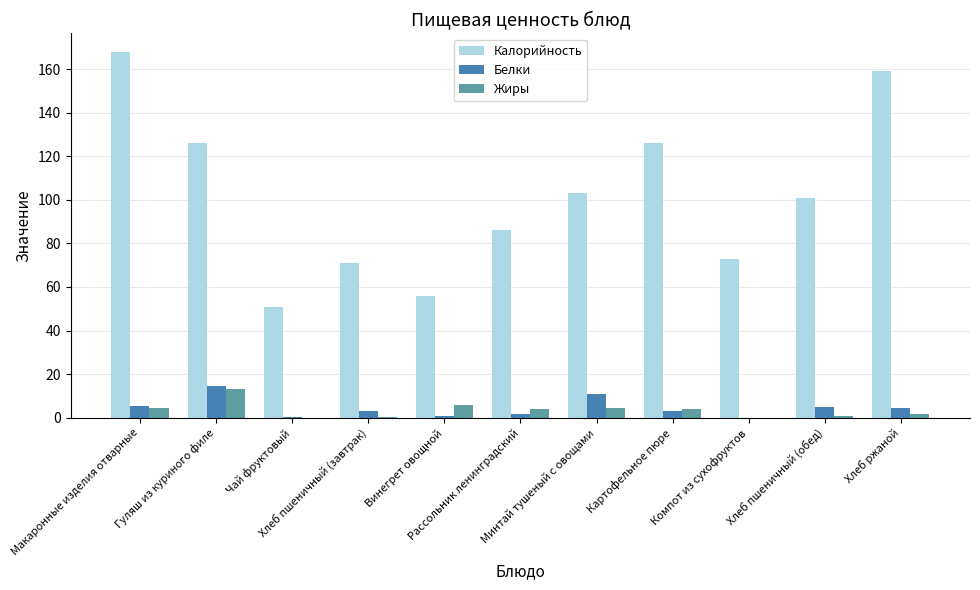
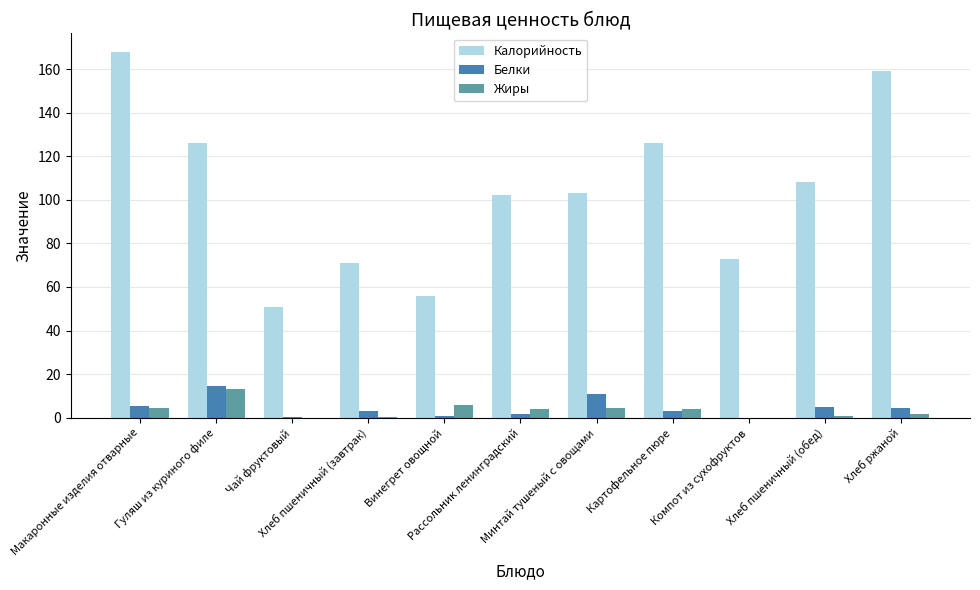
  {
    "Калорийность": {
      "Макаронные изделия отварные": 168,
      "Гуляш из куриного филе": 126,
      "Чай фруктовый": 51,
      "Хлеб пшеничный (завтрак)": 71,
      "Винегрет овощной": 56,
-     "Рассольник ленинградский": 86,
+     "Рассольник ленинградский": 102,
      "Минтай тушеный с овощами": 103,
      "Картофельное пюре": 126,
      "Компот из сухофруктов": 73,
-     "Хлеб пшеничный (обед)": 101,
+     "Хлеб пшеничный (обед)": 108,
      "Хлеб ржаной": 159
    }
  }
